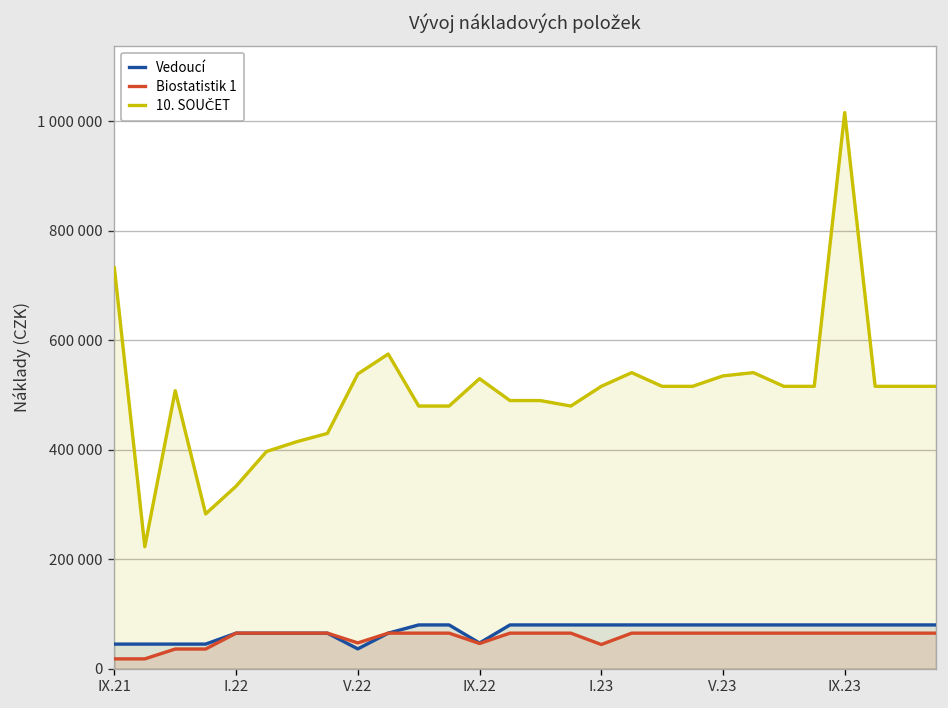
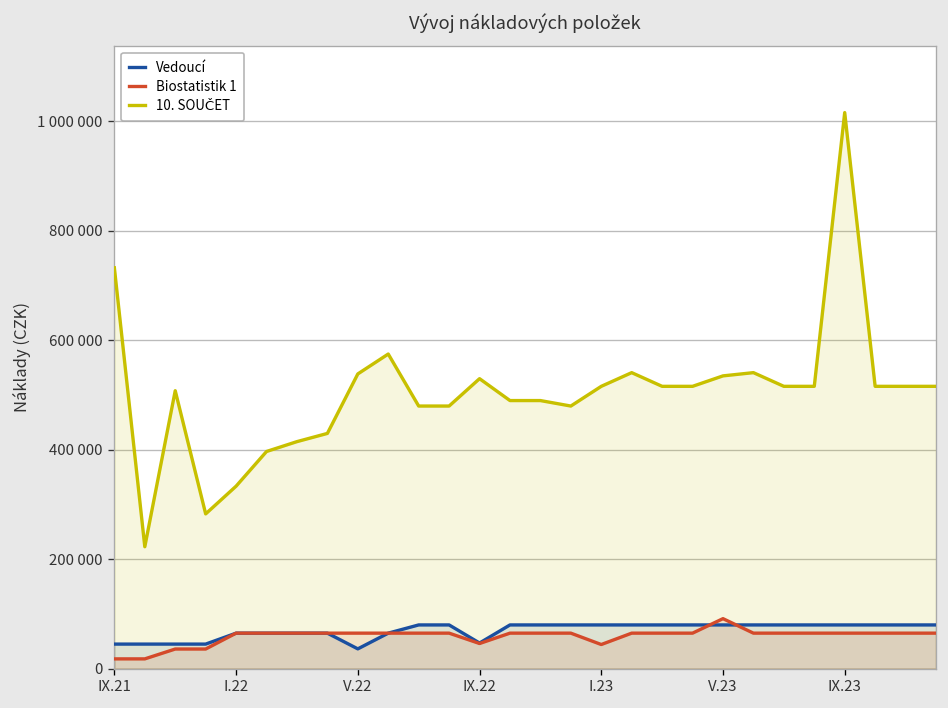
  {
    "Vedoucí": {
      "IX.21": 50000,
      "V.22": 40000,
      "I.23": 80000,
      "V.23": 80000,
      "IX.23": 80000
    },
    "Biostatistik 1": {
      "IX.21": 20000,
-     "V.22": 50000,
+     "V.22": 70000,
      "I.23": 40000,
-     "V.23": 70000,
+     "V.23": 90000,
      "IX.23": 70000
    },
    "10. SOUČET": {
      "IX.21": 730000,
      "I.22": 330000,
      "V.22": 540000,
      "IX.22": 530000,
      "I.23": 520000,
      "V.23": 530000,
      "IX.23": 1020000
    }
  }
